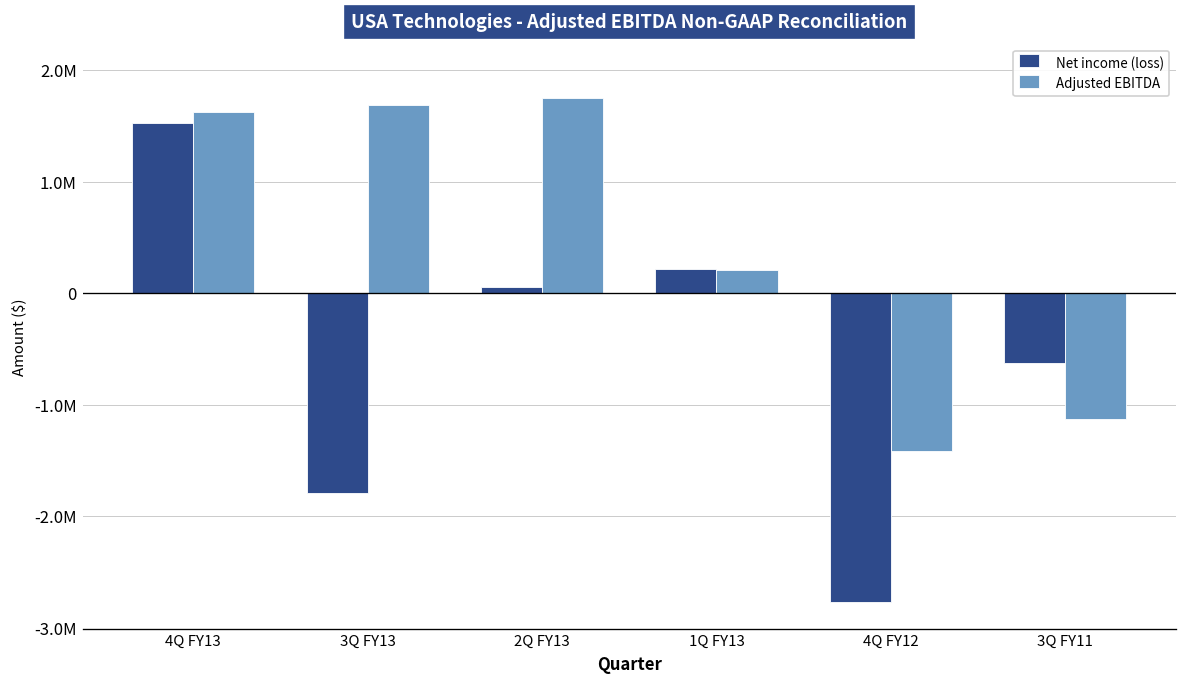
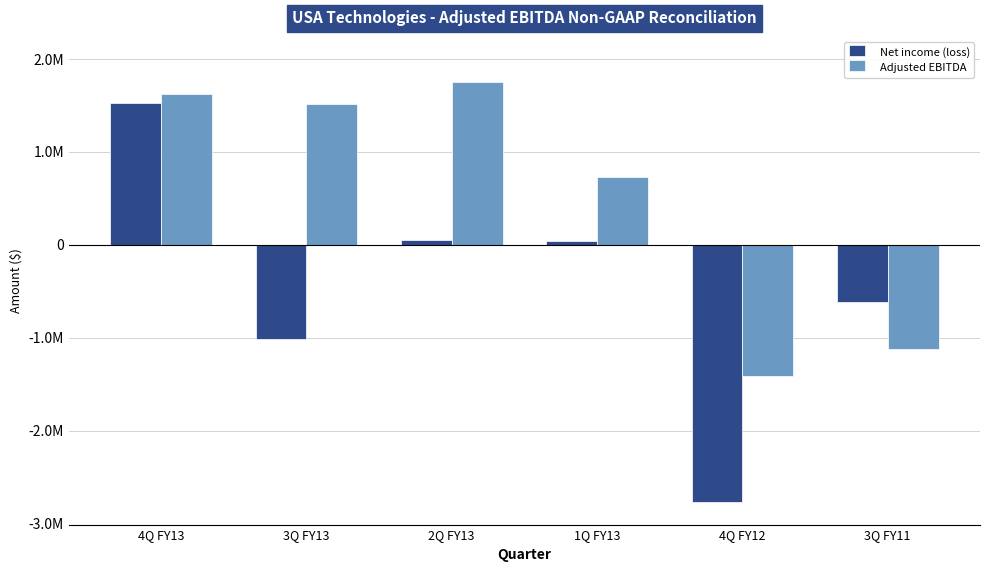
  {
    "Net income (loss)": {
      "4Q FY13": 1500000,
-     "3Q FY13": -1800000,
+     "3Q FY13": -1000000,
      "2Q FY13": 100000,
-     "1Q FY13": 200000,
+     "1Q FY13": 0,
      "4Q FY12": -2800000,
      "3Q FY11": -600000
    },
    "Adjusted EBITDA": {
      "4Q FY13": 1600000,
-     "3Q FY13": 1700000,
+     "3Q FY13": 1500000,
      "2Q FY13": 1800000,
-     "1Q FY13": 200000,
+     "1Q FY13": 700000,
      "4Q FY12": -1400000,
      "3Q FY11": -1100000
    }
  }
